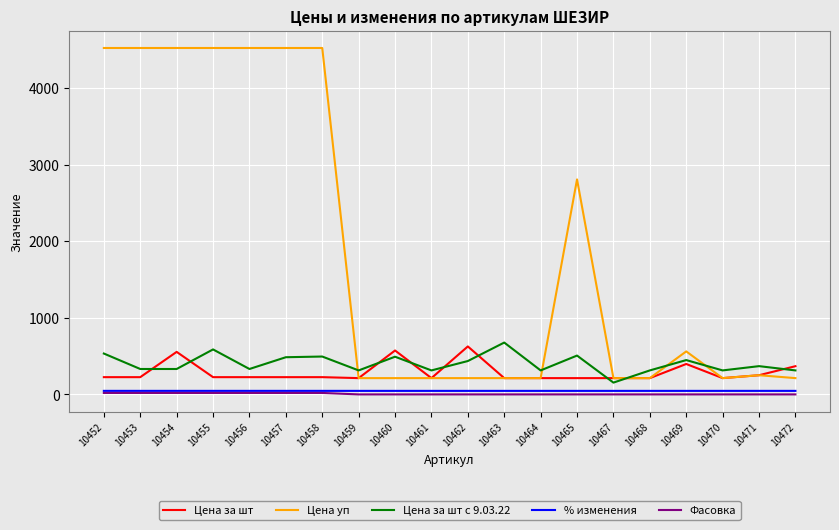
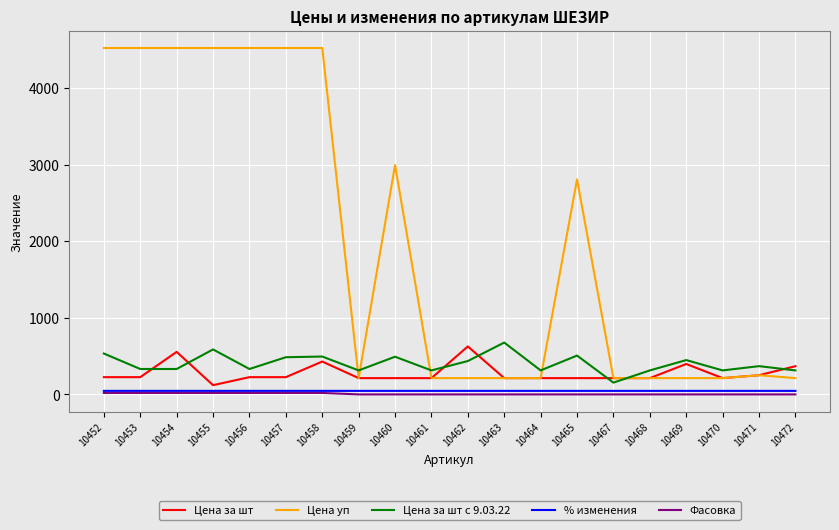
  {
    "Цена за шт": {
      "10452": 200,
      "10453": 200,
      "10454": 600,
-     "10455": 200,
+     "10455": 100,
      "10456": 200,
      "10457": 200,
-     "10458": 200,
-     "10460": 600,
+     "10458": 400,
+     "10460": 200,
      "10462": 600,
      "10465": 200,
      "10469": 400,
      "10472": 400
    },
    "Цена уп": {
      "10452": 4500,
      "10453": 4500,
      "10454": 4500,
      "10455": 4500,
      "10456": 4500,
      "10457": 4500,
      "10458": 4500,
-     "10460": 200,
+     "10460": 3000,
      "10462": 200,
      "10465": 2800,
-     "10469": 600,
+     "10469": 200,
      "10472": 200
    },
    "Цена за шт с 9.03.22": {
      "10452": 500,
      "10453": 300,
      "10454": 300,
      "10455": 600,
      "10456": 300,
      "10457": 500,
      "10458": 500,
      "10459": 300,
      "10460": 500,
      "10461": 300,
      "10462": 400,
      "10463": 700,
      "10464": 300,
      "10465": 500,
      "10467": 200,
      "10468": 300,
      "10469": 400,
      "10470": 300,
      "10471": 400,
      "10472": 300
    },
    "% изменения": {
      "10459": 0,
      "10460": 0,
      "10461": 0,
      "10462": 0,
      "10463": 0,
      "10464": 0,
      "10465": 0,
      "10467": 0,
      "10468": 0,
      "10469": 0,
      "10470": 0,
      "10471": 0,
      "10472": 0
    },
    "Фасовка": {
      "10459": 0,
      "10460": 0,
      "10461": 0,
      "10462": 0,
      "10463": 0,
      "10464": 0,
      "10465": 0,
      "10467": 0,
      "10468": 0,
      "10469": 0,
      "10470": 0,
      "10471": 0,
      "10472": 0
    }
  }
